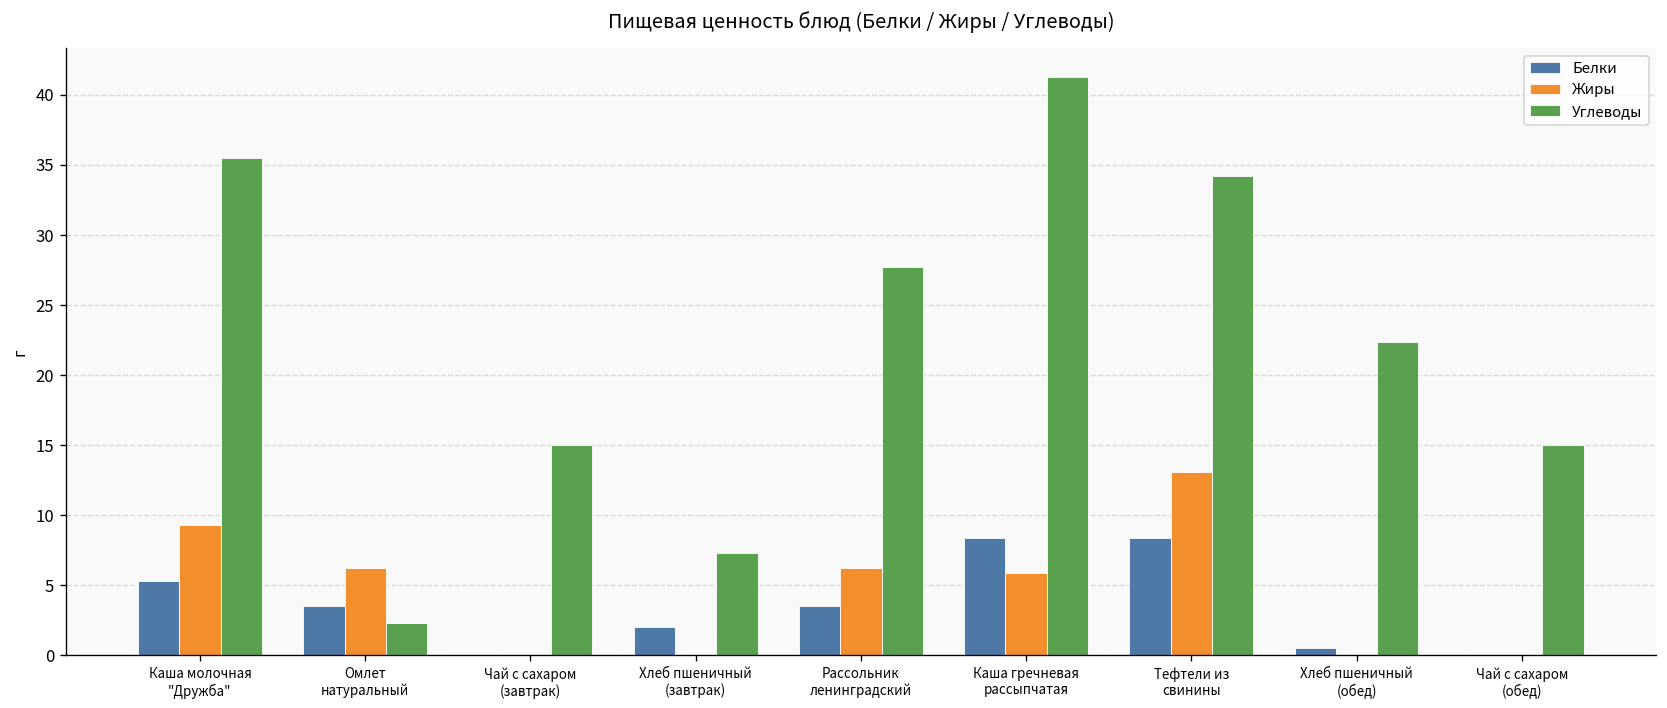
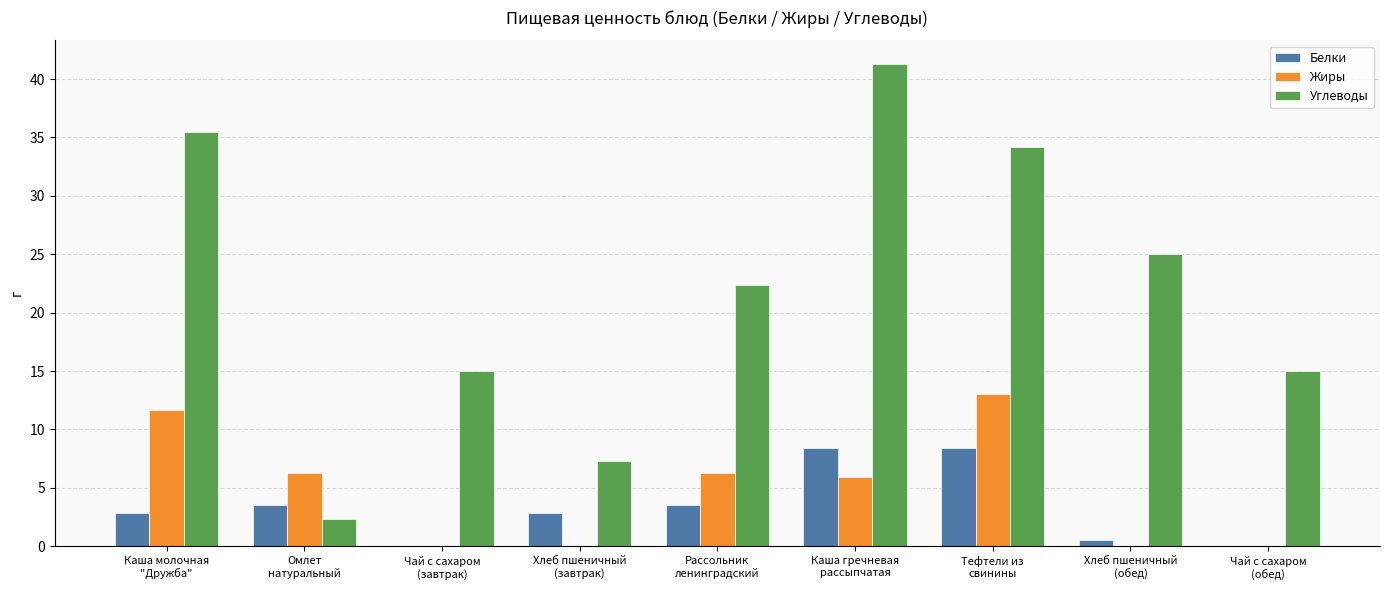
  {
    "Белки": {
-     "Каша молочная \"Дружба\"": 5.3,
+     "Каша молочная \"Дружба\"": 2.8,
      "Омлет натуральный": 3.5,
      "Чай с сахаром (завтрак)": 0.0,
-     "Хлеб пшеничный (завтрак)": 2.0,
+     "Хлеб пшеничный (завтрак)": 2.8,
      "Рассольник ленинградский": 3.5,
      "Каша гречневая рассыпчатая": 8.4,
      "Тефтели из свинины": 8.4,
      "Хлеб пшеничный (обед)": 0.5,
      "Чай с сахаром (обед)": 0.0
    },
    "Жиры": {
-     "Каша молочная \"Дружба\"": 9.3,
+     "Каша молочная \"Дружба\"": 11.7,
      "Омлет натуральный": 6.3,
      "Чай с сахаром (завтрак)": 0.0,
      "Хлеб пшеничный (завтрак)": 0.0,
      "Рассольник ленинградский": 6.3,
      "Каша гречневая рассыпчатая": 5.9,
      "Тефтели из свинины": 13.1,
      "Хлеб пшеничный (обед)": 0.0,
      "Чай с сахаром (обед)": 0.0
    },
    "Углеводы": {
      "Каша молочная \"Дружба\"": 35.5,
      "Омлет натуральный": 2.3,
      "Чай с сахаром (завтрак)": 15.0,
      "Хлеб пшеничный (завтрак)": 7.3,
-     "Рассольник ленинградский": 27.8,
+     "Рассольник ленинградский": 22.3,
      "Каша гречневая рассыпчатая": 41.3,
      "Тефтели из свинины": 34.2,
-     "Хлеб пшеничный (обед)": 22.4,
+     "Хлеб пшеничный (обед)": 25.0,
      "Чай с сахаром (обед)": 15.0
    }
  }
